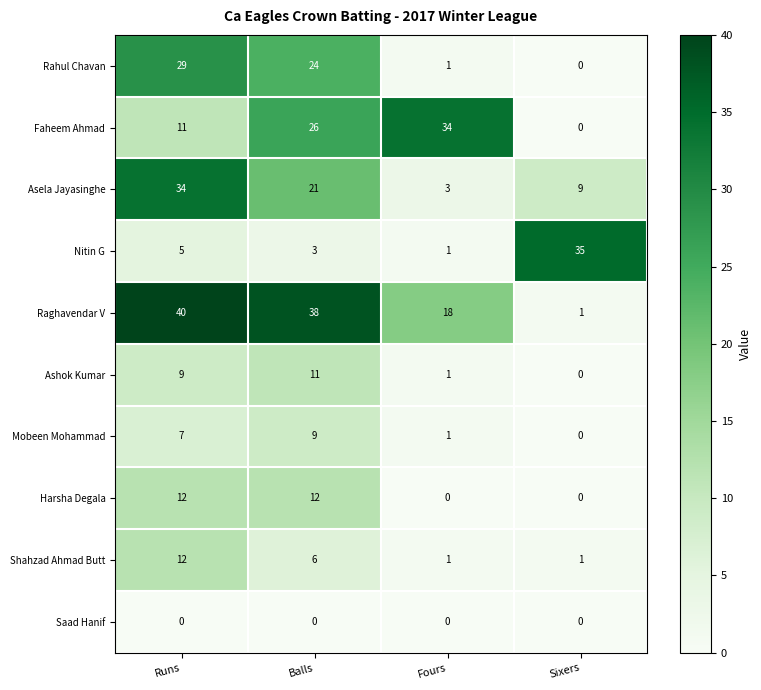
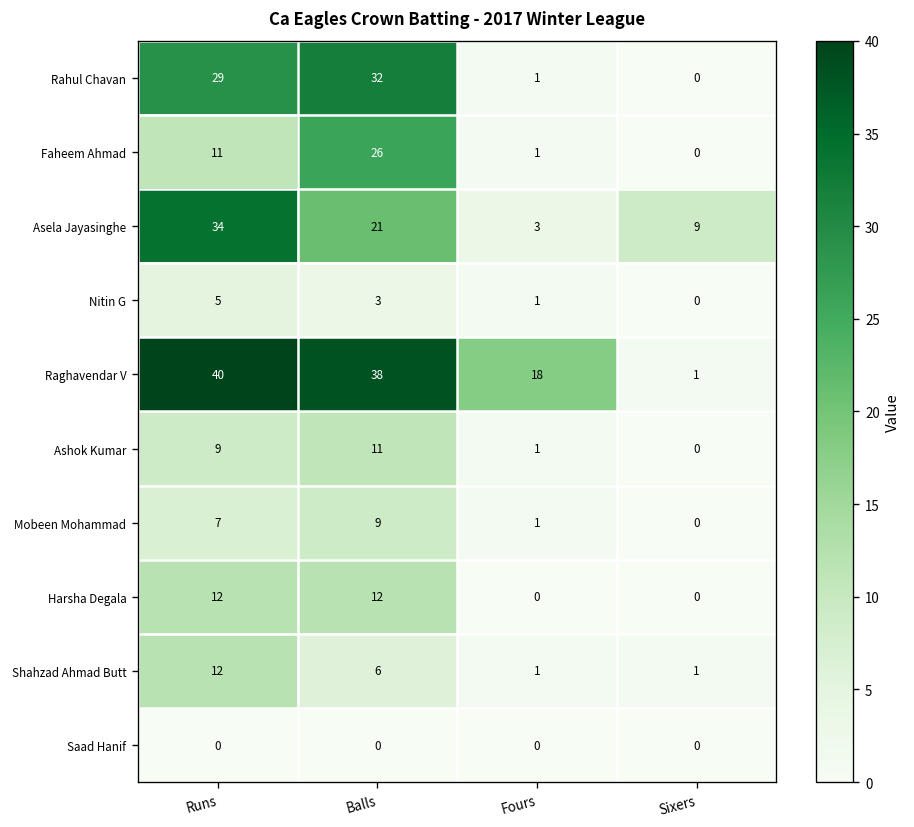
  {
    "Rahul Chavan": {
      "Runs": 29,
-     "Balls": 24,
+     "Balls": 32,
      "Fours": 1,
      "Sixers": 0
    },
    "Faheem Ahmad": {
      "Runs": 11,
      "Balls": 26,
-     "Fours": 34,
+     "Fours": 1,
      "Sixers": 0
    },
    "Asela Jayasinghe": {
      "Runs": 34,
      "Balls": 21,
      "Fours": 3,
      "Sixers": 9
    },
    "Nitin G": {
      "Runs": 5,
      "Balls": 3,
      "Fours": 1,
-     "Sixers": 35
+     "Sixers": 0
    },
    "Raghavendar V": {
      "Runs": 40,
      "Balls": 38,
      "Fours": 18,
      "Sixers": 1
    },
    "Ashok Kumar": {
      "Runs": 9,
      "Balls": 11,
      "Fours": 1,
      "Sixers": 0
    },
    "Mobeen Mohammad": {
      "Runs": 7,
      "Balls": 9,
      "Fours": 1,
      "Sixers": 0
    },
    "Harsha Degala": {
      "Runs": 12,
      "Balls": 12,
      "Fours": 0,
      "Sixers": 0
    },
    "Shahzad Ahmad Butt": {
      "Runs": 12,
      "Balls": 6,
      "Fours": 1,
      "Sixers": 1
    },
    "Saad Hanif": {
      "Runs": 0,
      "Balls": 0,
      "Fours": 0,
      "Sixers": 0
    }
  }
